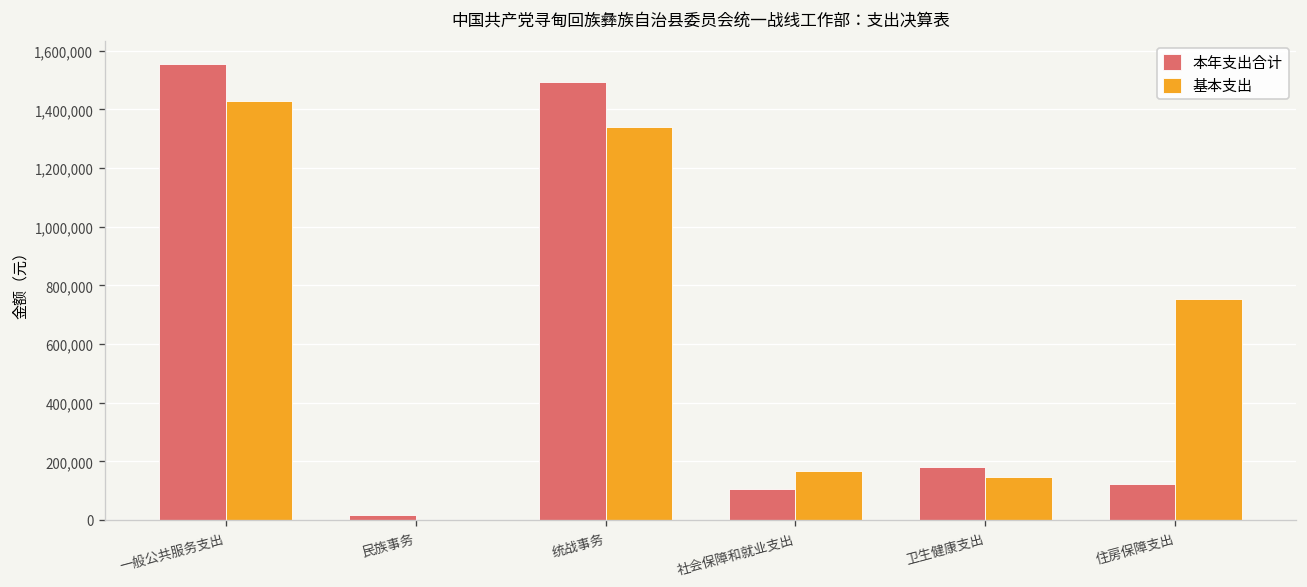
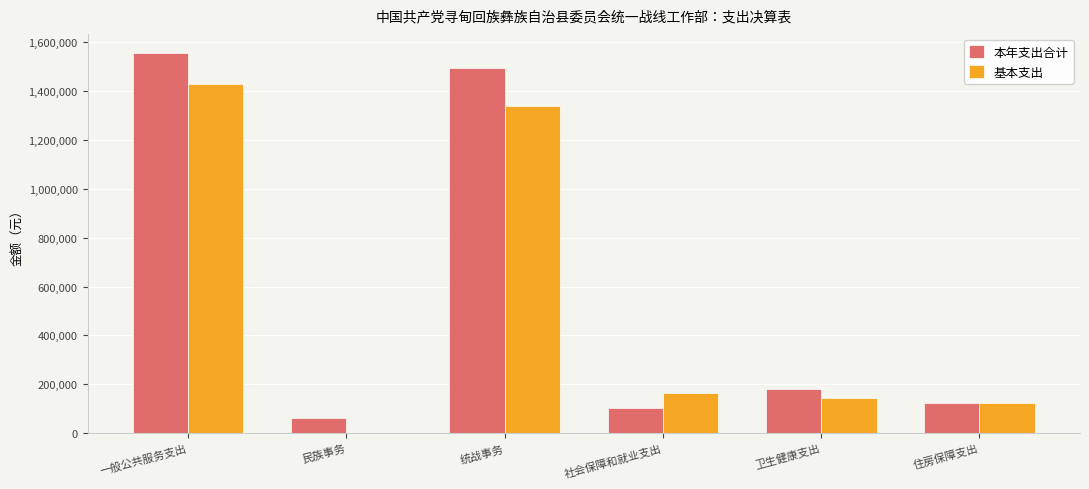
  {
    "本年支出合计": {
      "一般公共服务支出": "1,560,000",
-     "民族事务": "20,000",
+     "民族事务": "60,000",
      "统战事务": "1,490,000",
      "社会保障和就业支出": "100,000",
      "卫生健康支出": "180,000",
      "住房保障支出": "120,000"
    },
    "基本支出": {
      "一般公共服务支出": "1,430,000",
      "民族事务": "0",
      "统战事务": "1,340,000",
      "社会保障和就业支出": "170,000",
      "卫生健康支出": "150,000",
-     "住房保障支出": "750,000"
+     "住房保障支出": "120,000"
    }
  }
